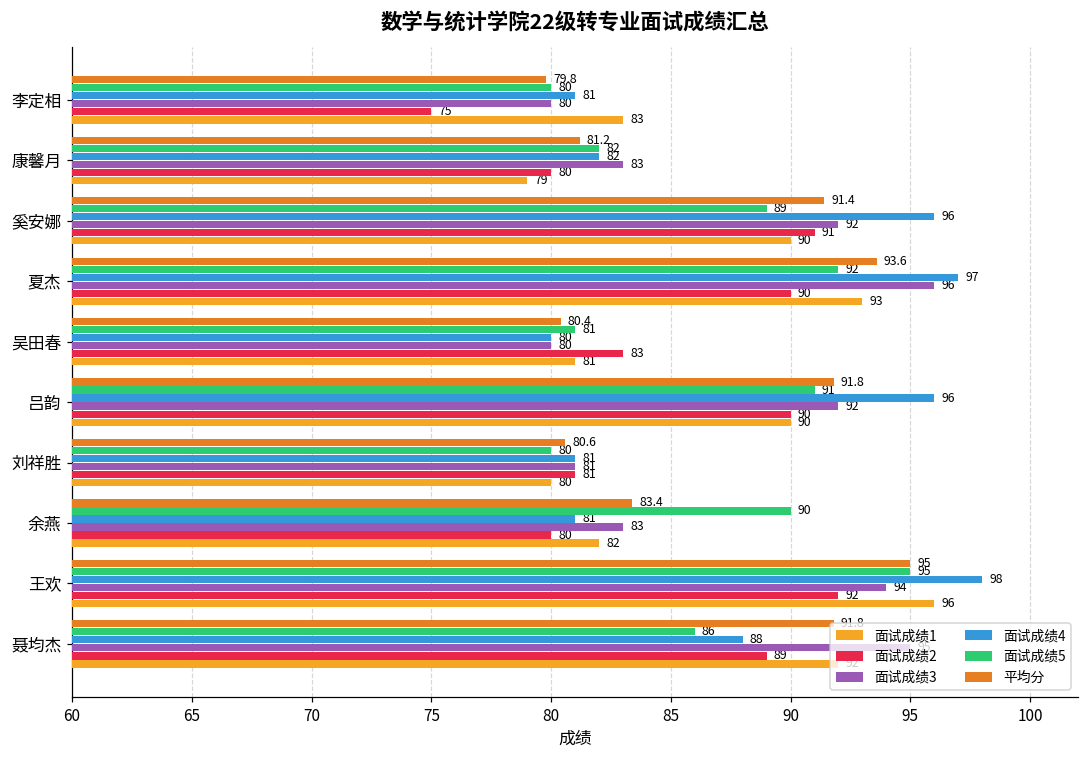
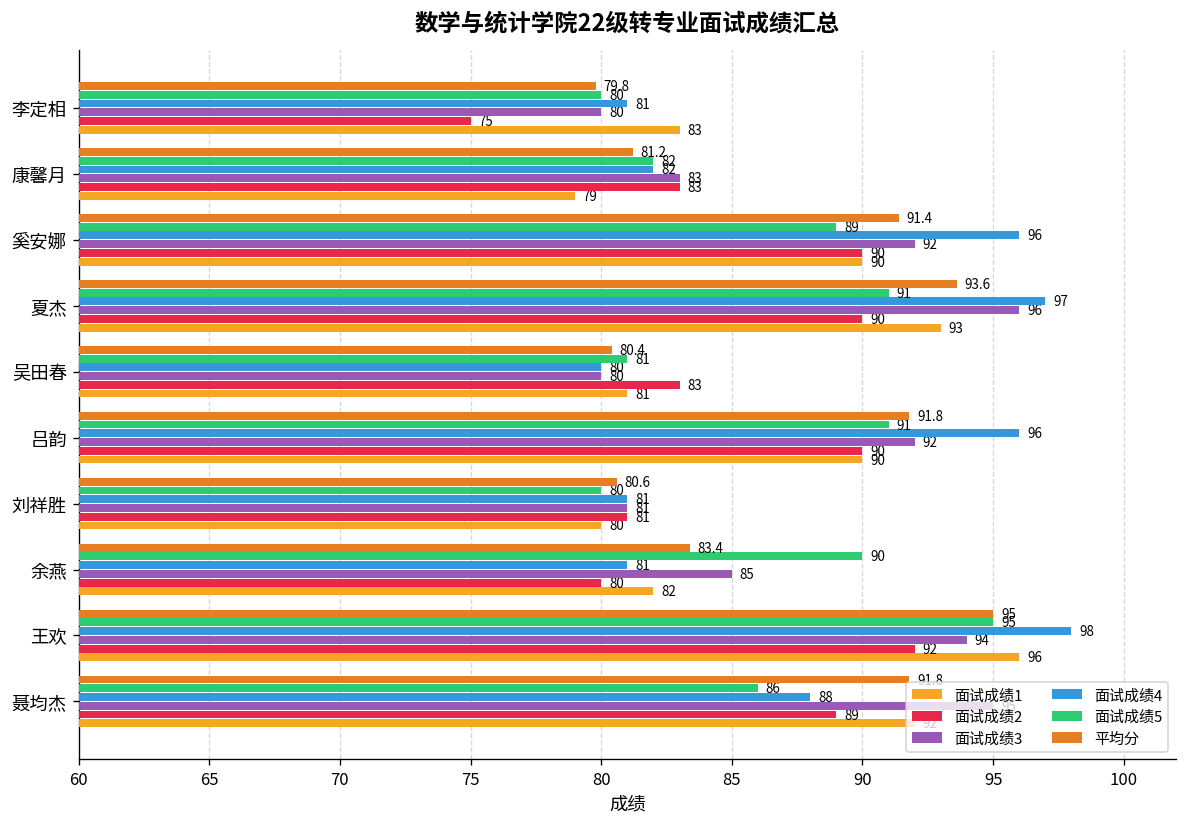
  {
    "面试成绩2": {
      "李定相": 75,
-     "康馨月": 80,
-     "奚安娜": 91,
+     "康馨月": 83,
+     "奚安娜": 90,
      "夏杰": 90,
      "吴田春": 83,
      "余燕": 80,
      "王欢": 92,
      "聂均杰": 89
    },
    "面试成绩3": {
      "李定相": 80,
      "奚安娜": 92,
      "夏杰": 96,
      "吕韵": 92,
-     "余燕": 83,
+     "余燕": 85,
      "王欢": 94
    },
    "面试成绩4": {
      "李定相": 81,
      "奚安娜": 96,
      "夏杰": 97,
      "吕韵": 96,
      "余燕": 81,
      "王欢": 98,
      "聂均杰": 88
    },
    "面试成绩5": {
      "奚安娜": 89,
-     "夏杰": 92,
+     "夏杰": 91,
      "吕韵": 91,
      "刘祥胜": 80,
      "余燕": 90,
      "聂均杰": 86
    }
  }
